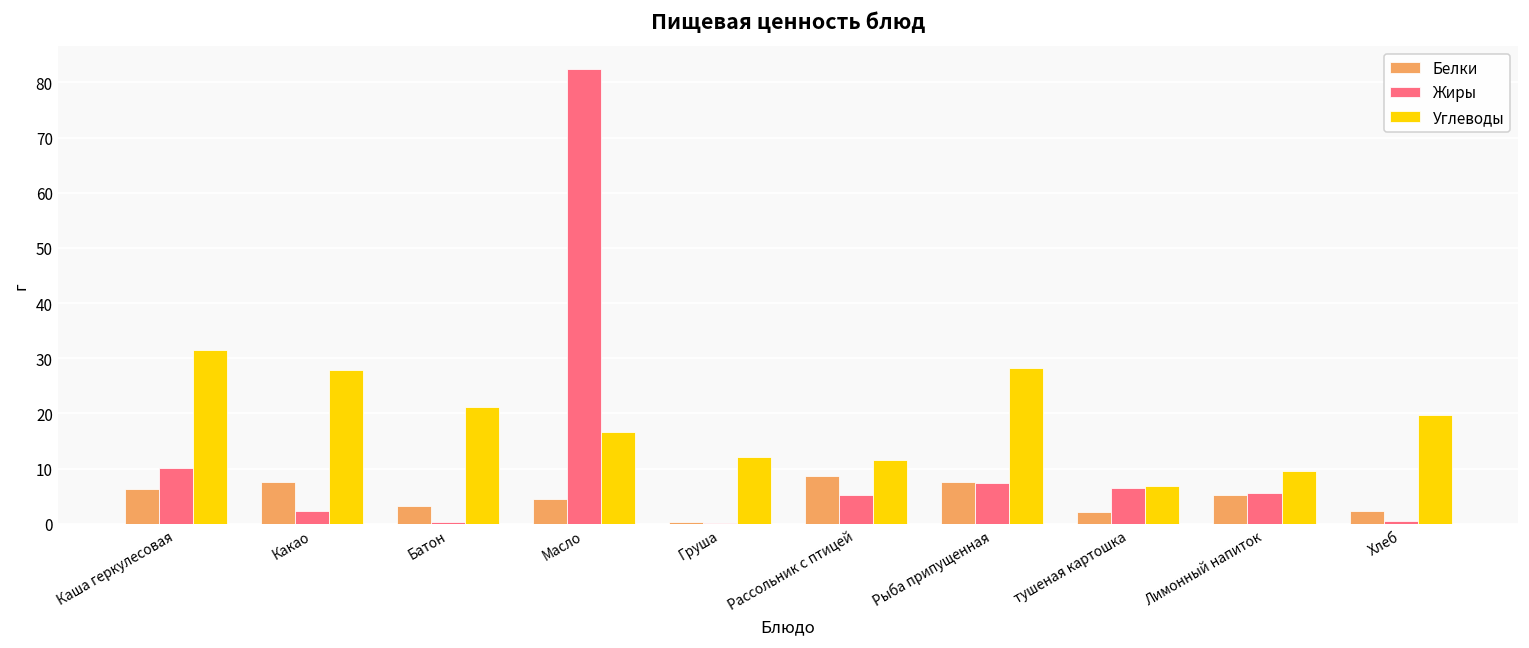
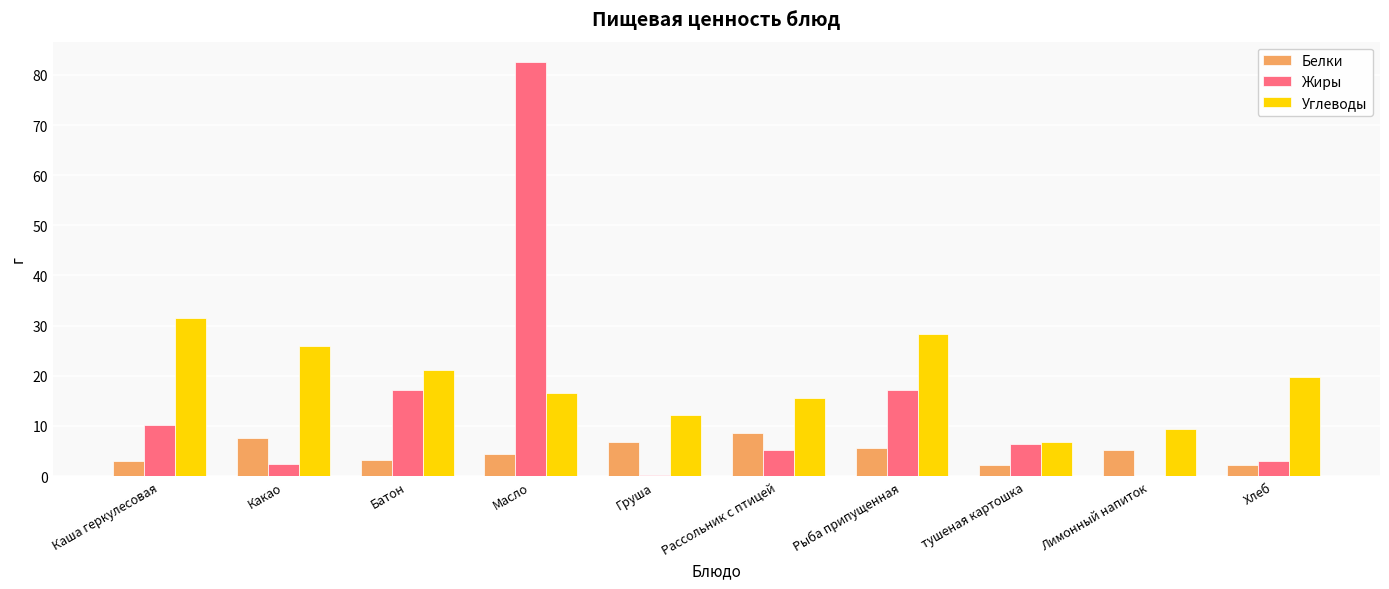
  {
    "Белки": {
-     "Каша геркулесовая": 6,
+     "Каша геркулесовая": 3,
      "Какао": 8,
      "Батон": 3,
      "Масло": 4,
-     "Груша": 0,
+     "Груша": 7,
      "Рассольник с птицей": 9,
-     "Рыба припущенная": 8,
+     "Рыба припущенная": 6,
      "тушеная картошка": 2,
      "Лимонный напиток": 5,
      "Хлеб": 2
    },
    "Жиры": {
      "Каша геркулесовая": 10,
      "Какао": 2,
-     "Батон": 0,
+     "Батон": 17,
      "Масло": 83,
      "Рассольник с птицей": 5,
-     "Рыба припущенная": 7,
+     "Рыба припущенная": 17,
      "тушеная картошка": 6,
-     "Лимонный напиток": 6,
-     "Хлеб": 0
+     "Лимонный напиток": 0,
+     "Хлеб": 3
    },
    "Углеводы": {
      "Каша геркулесовая": 32,
-     "Какао": 28,
+     "Какао": 26,
      "Батон": 21,
      "Масло": 17,
      "Груша": 12,
-     "Рассольник с птицей": 12,
+     "Рассольник с птицей": 16,
      "Рыба припущенная": 28,
      "тушеная картошка": 7,
      "Лимонный напиток": 9,
      "Хлеб": 20
    }
  }
